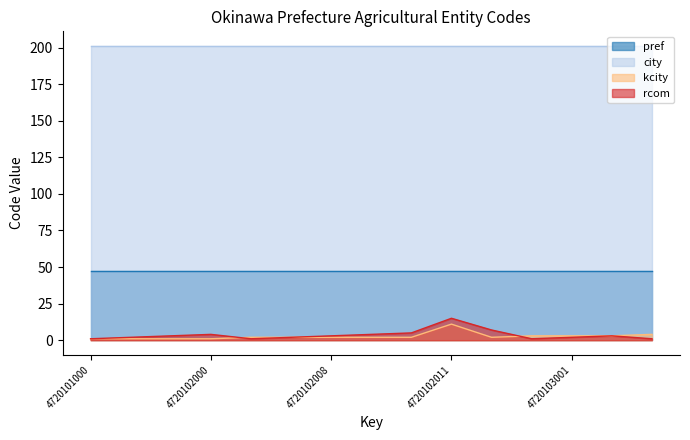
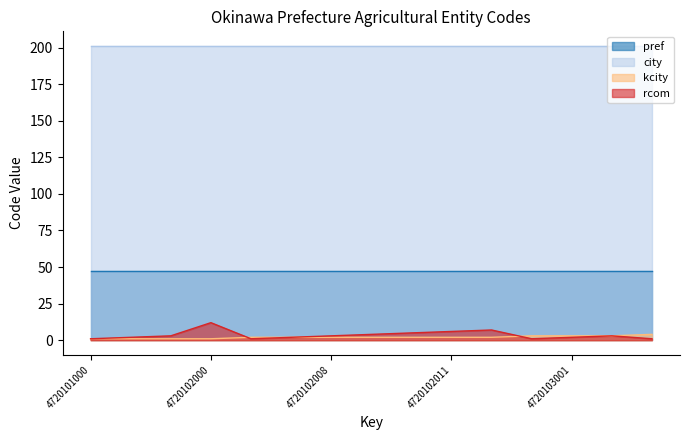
  {
    "pref": {
      "4720101000": 47,
      "4720102000": 47,
      "4720102008": 47,
      "4720102011": 47,
      "4720103001": 47
    },
    "city": {
      "4720101000": 201,
      "4720102000": 201,
      "4720102008": 201,
      "4720102011": 201,
      "4720103001": 201
    },
    "kcity": {
      "4720102000": 1,
-     "4720102011": 11
+     "4720102011": 2
    },
    "rcom": {
-     "4720102000": 4,
-     "4720102011": 15
+     "4720102000": 12,
+     "4720102011": 6
    }
  }
